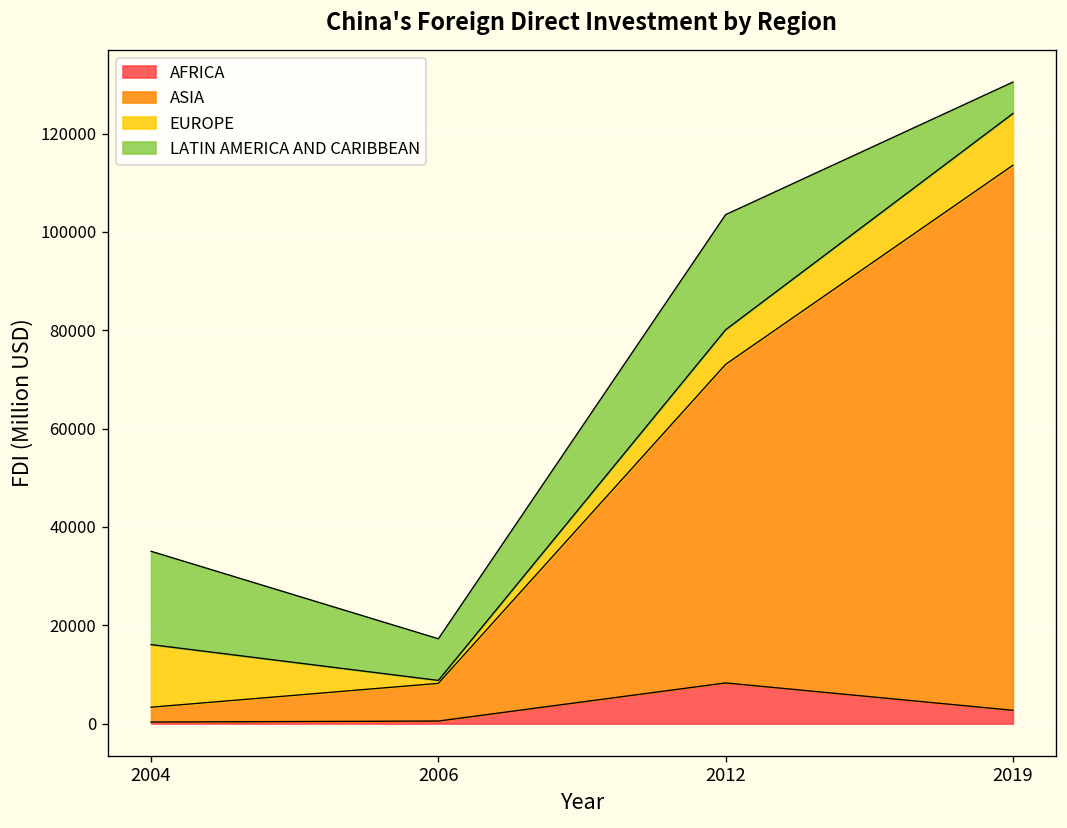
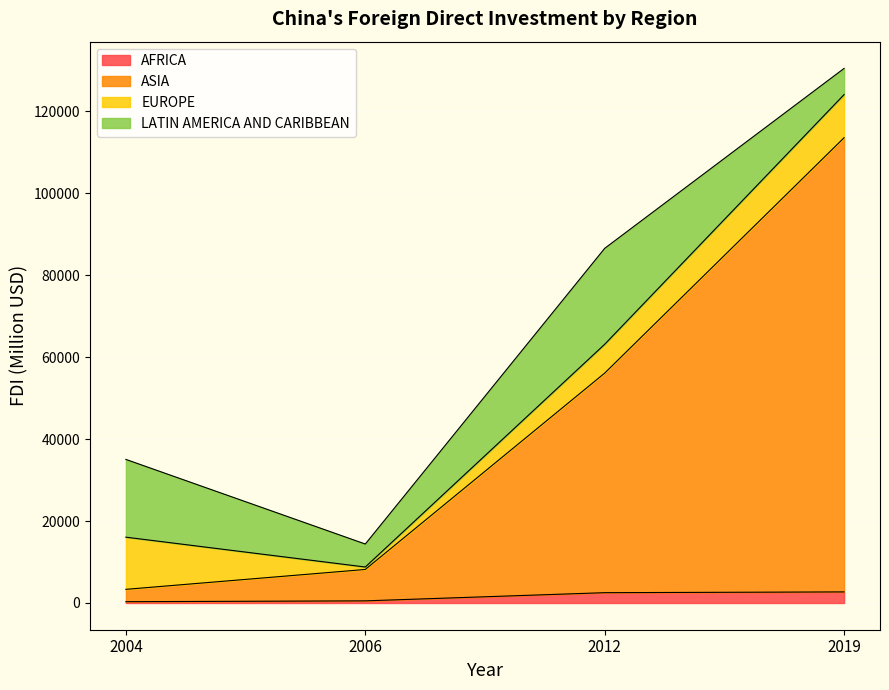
  {
    "AFRICA": {
      "2004": 0,
      "2006": 1000,
-     "2012": 8000,
+     "2012": 3000,
      "2019": 3000
    },
    "ASIA": {
      "2004": 3000,
-     "2012": 65000,
+     "2012": 54000,
      "2019": 111000
    },
    "EUROPE": {
      "2004": 13000,
      "2012": 7000,
      "2019": 11000
    },
    "LATIN AMERICA AND CARIBBEAN": {
      "2004": 19000,
-     "2006": 8000,
+     "2006": 6000,
      "2012": 23000,
      "2019": 6000
    }
  }
